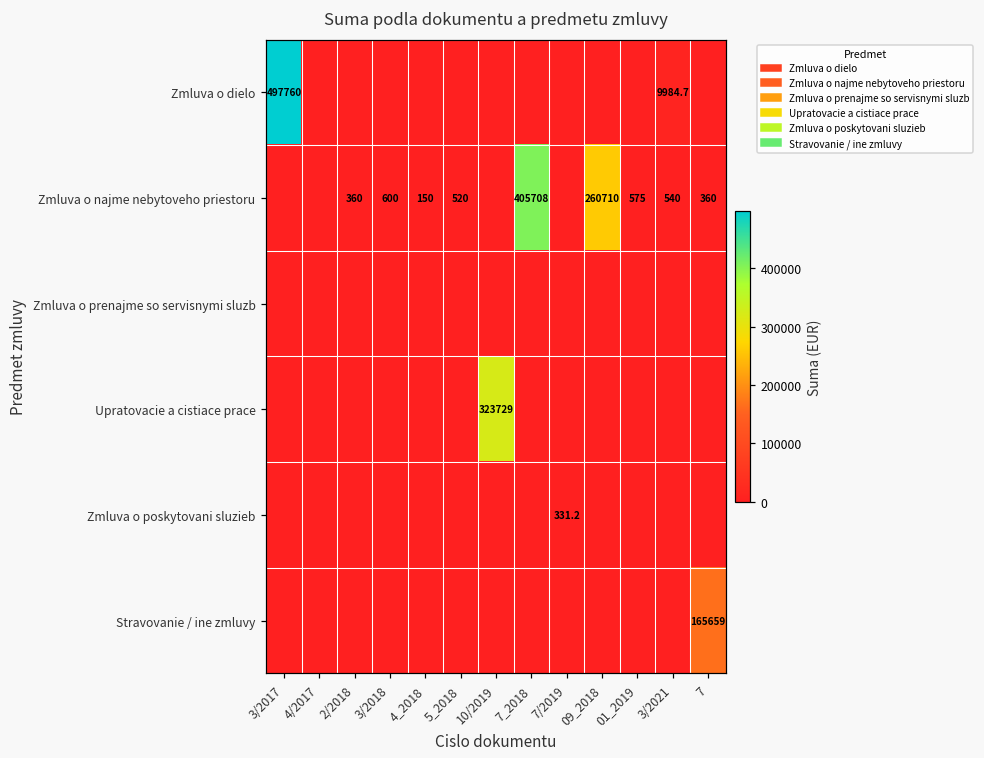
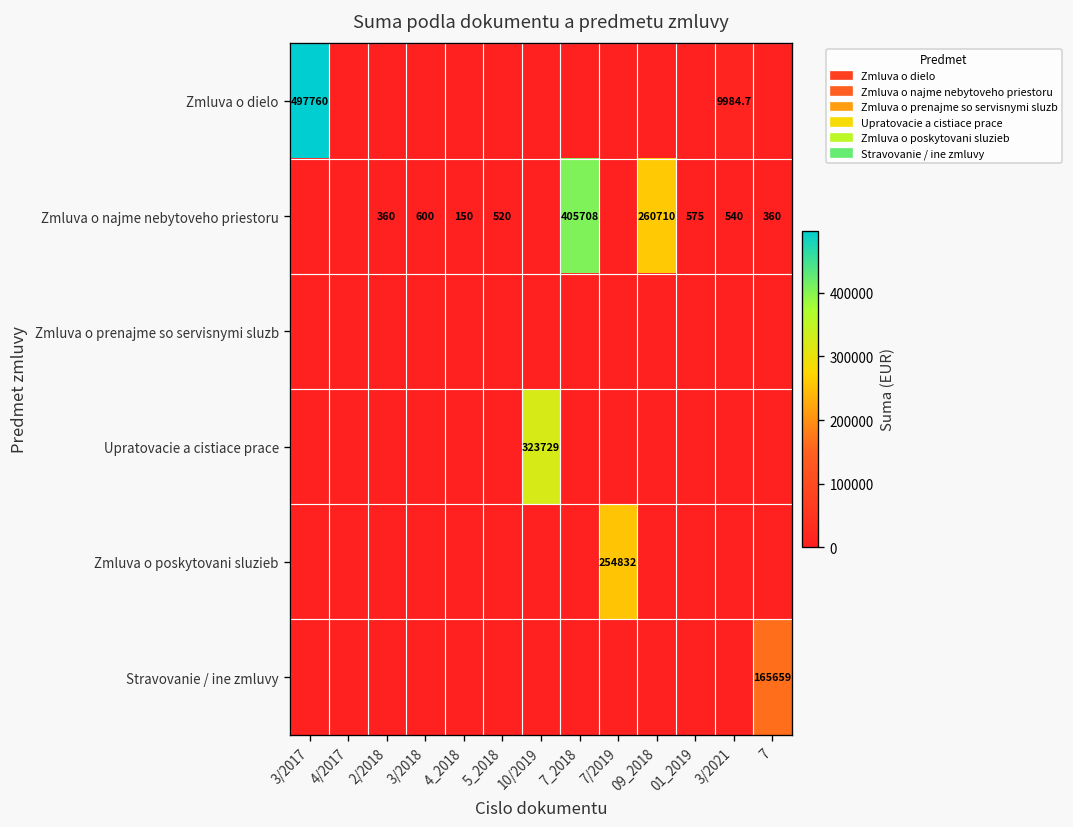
  {
    "Zmluva o dielo": {
      "3/2017": 497760,
      "3/2021": 9984.7
    },
    "Zmluva o najme nebytoveho priestoru": {
      "2/2018": 360,
      "3/2018": 600,
      "4_2018": 150,
      "5_2018": 520,
      "7_2018": 405708,
      "09_2018": 260710,
      "01_2019": 575,
      "3/2021": 540,
      "7": 360
    },
    "Upratovacie a cistiace prace": {
      "10/2019": 323729
    },
    "Zmluva o poskytovani sluzieb": {
-     "7/2019": 331.2
+     "7/2019": 254832
    },
    "Stravovanie / ine zmluvy": {
      "7": 165659
    }
  }
